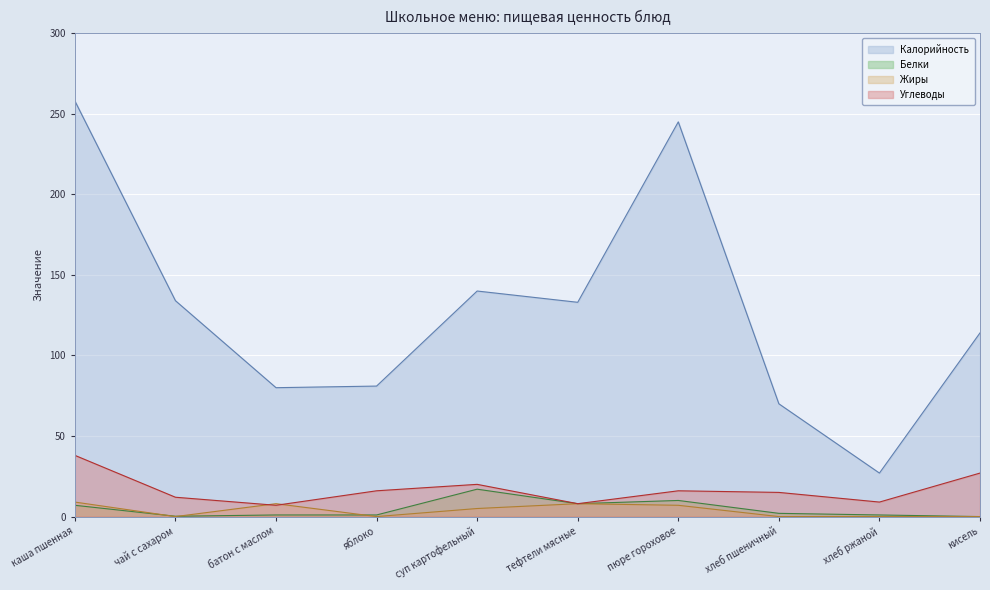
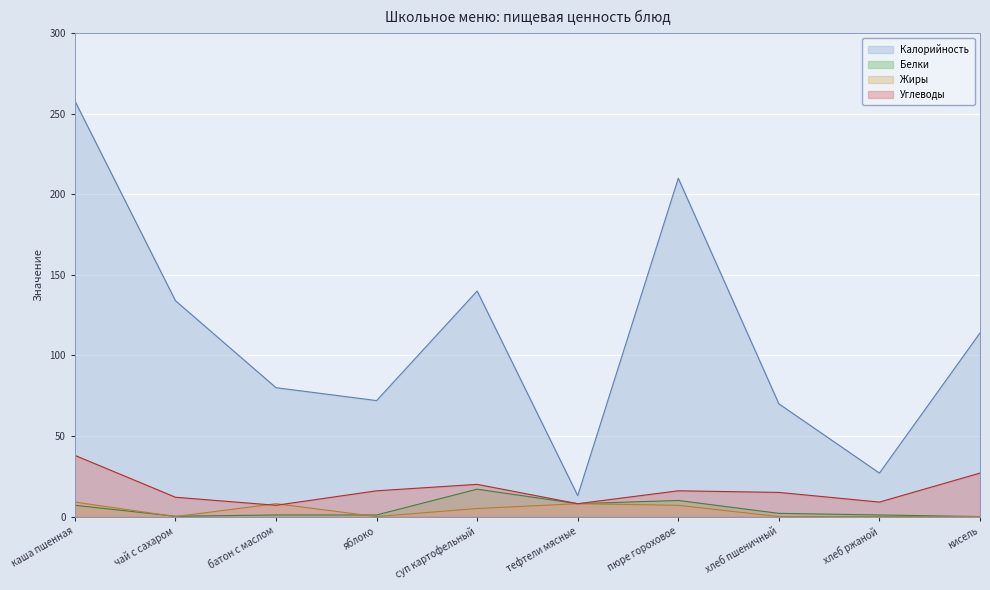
  {
    "Калорийность": {
      "каша пшенная": 258,
      "чай с сахаром": 134,
      "батон с маслом": 80,
-     "яблоко": 81,
+     "яблоко": 72,
      "суп картофельный": 140,
-     "тефтели мясные": 133,
-     "пюре гороховое": 245,
+     "тефтели мясные": 13,
+     "пюре гороховое": 210,
      "хлеб пшеничный": 70,
      "хлеб ржаной": 27,
      "кисель": 114
    },
    "Белки": {
      "каша пшенная": 7,
      "батон с маслом": 1,
      "суп картофельный": 17,
      "пюре гороховое": 10,
      "хлеб пшеничный": 2
    }
  }
